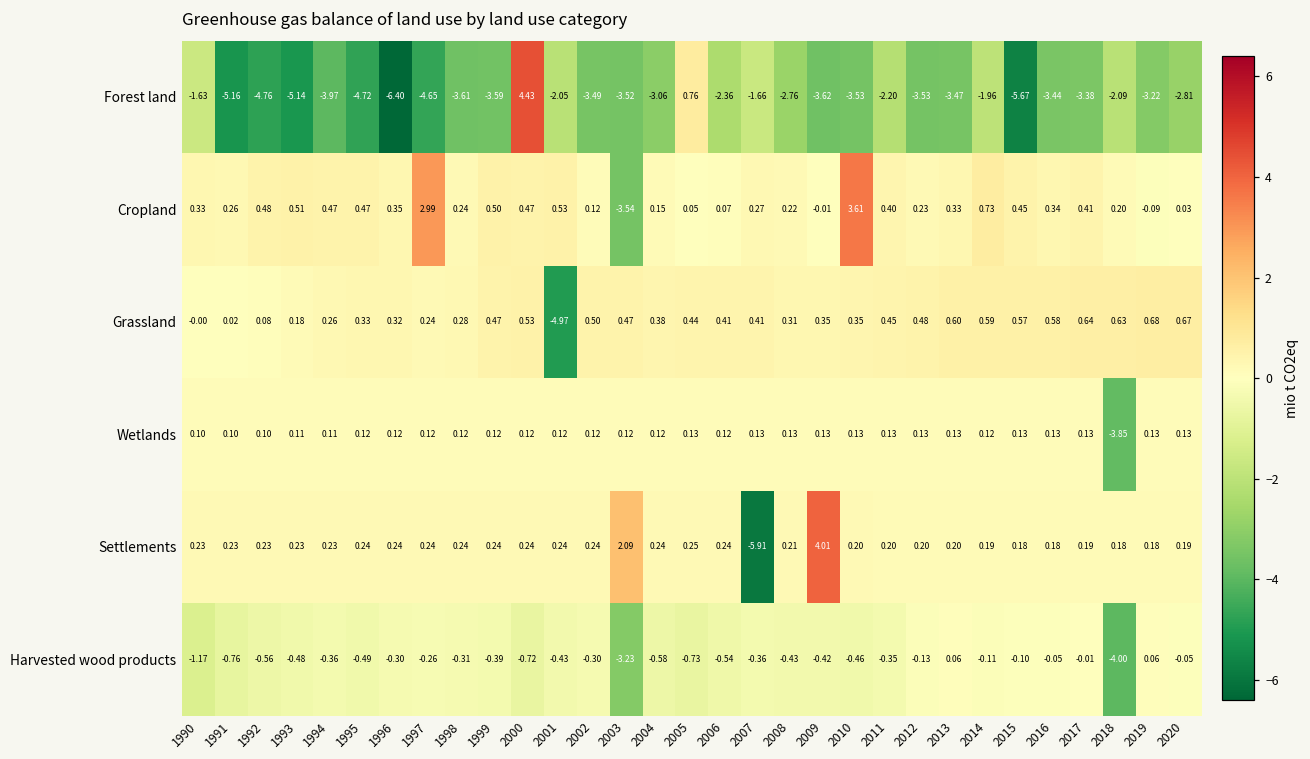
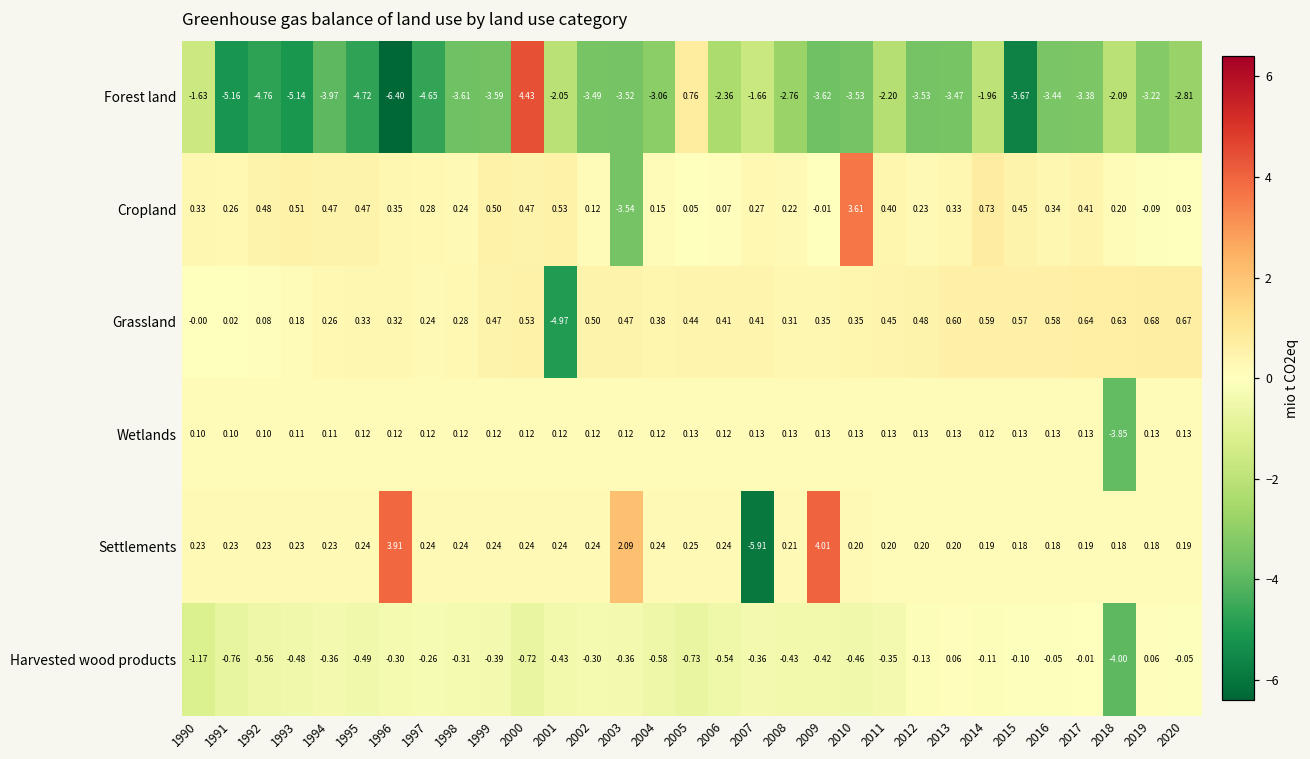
  {
    "Forest land": {
      "1990": -1.63,
      "1991": -5.16,
      "1992": -4.76,
      "1993": -5.14,
      "1994": -3.97,
      "1995": -4.72,
      "1996": -6.40,
      "1997": -4.65,
      "1998": -3.61,
      "1999": -3.59,
      "2000": 4.43,
      "2001": -2.05,
      "2002": -3.49,
      "2003": -3.52,
      "2004": -3.06,
      "2005": 0.76,
      "2006": -2.36,
      "2007": -1.66,
      "2008": -2.76,
      "2009": -3.62,
      "2010": -3.53,
      "2011": -2.20,
      "2012": -3.53,
      "2013": -3.47,
      "2014": -1.96,
      "2015": -5.67,
      "2016": -3.44,
      "2017": -3.38,
      "2018": -2.09,
      "2019": -3.22,
      "2020": -2.81
    },
    "Cropland": {
      "1990": 0.33,
      "1991": 0.26,
      "1992": 0.48,
      "1993": 0.51,
      "1994": 0.47,
      "1995": 0.47,
      "1996": 0.35,
-     "1997": 2.99,
+     "1997": 0.28,
      "1998": 0.24,
      "1999": 0.50,
      "2000": 0.47,
      "2001": 0.53,
      "2002": 0.12,
      "2003": -3.54,
      "2004": 0.15,
      "2005": 0.05,
      "2006": 0.07,
      "2007": 0.27,
      "2008": 0.22,
      "2009": -0.01,
      "2010": 3.61,
      "2011": 0.40,
      "2012": 0.23,
      "2013": 0.33,
      "2014": 0.73,
      "2015": 0.45,
      "2016": 0.34,
      "2017": 0.41,
      "2018": 0.20,
      "2019": -0.09,
      "2020": 0.03
    },
    "Grassland": {
      "1990": -0.00,
      "1991": 0.02,
      "1992": 0.08,
      "1993": 0.18,
      "1994": 0.26,
      "1995": 0.33,
      "1996": 0.32,
      "1997": 0.24,
      "1998": 0.28,
      "1999": 0.47,
      "2000": 0.53,
      "2001": -4.97,
      "2002": 0.50,
      "2003": 0.47,
      "2004": 0.38,
      "2005": 0.44,
      "2006": 0.41,
      "2007": 0.41,
      "2008": 0.31,
      "2009": 0.35,
      "2010": 0.35,
      "2011": 0.45,
      "2012": 0.48,
      "2013": 0.60,
      "2014": 0.59,
      "2015": 0.57,
      "2016": 0.58,
      "2017": 0.64,
      "2018": 0.63,
      "2019": 0.68,
      "2020": 0.67
    },
    "Wetlands": {
      "1990": 0.10,
      "1991": 0.10,
      "1992": 0.10,
      "1993": 0.11,
      "1994": 0.11,
      "1995": 0.12,
      "1996": 0.12,
      "1997": 0.12,
      "1998": 0.12,
      "1999": 0.12,
      "2000": 0.12,
      "2001": 0.12,
      "2002": 0.12,
      "2003": 0.12,
      "2004": 0.12,
      "2005": 0.13,
      "2006": 0.12,
      "2007": 0.13,
      "2008": 0.13,
      "2009": 0.13,
      "2010": 0.13,
      "2011": 0.13,
      "2012": 0.13,
      "2013": 0.13,
      "2014": 0.12,
      "2015": 0.13,
      "2016": 0.13,
      "2017": 0.13,
      "2018": -3.85,
      "2019": 0.13,
      "2020": 0.13
    },
    "Settlements": {
      "1990": 0.23,
      "1991": 0.23,
      "1992": 0.23,
      "1993": 0.23,
      "1994": 0.23,
      "1995": 0.24,
-     "1996": 0.24,
+     "1996": 3.91,
      "1997": 0.24,
      "1998": 0.24,
      "1999": 0.24,
      "2000": 0.24,
      "2001": 0.24,
      "2002": 0.24,
      "2003": 2.09,
      "2004": 0.24,
      "2005": 0.25,
      "2006": 0.24,
      "2007": -5.91,
      "2008": 0.21,
      "2009": 4.01,
      "2010": 0.20,
      "2011": 0.20,
      "2012": 0.20,
      "2013": 0.20,
      "2014": 0.19,
      "2015": 0.18,
      "2016": 0.18,
      "2017": 0.19,
      "2018": 0.18,
      "2019": 0.18,
      "2020": 0.19
    },
    "Harvested wood products": {
      "1990": -1.17,
      "1991": -0.76,
      "1992": -0.56,
      "1993": -0.48,
      "1994": -0.36,
      "1995": -0.49,
      "1996": -0.30,
      "1997": -0.26,
      "1998": -0.31,
      "1999": -0.39,
      "2000": -0.72,
      "2001": -0.43,
      "2002": -0.30,
-     "2003": -3.23,
+     "2003": -0.36,
      "2004": -0.58,
      "2005": -0.73,
      "2006": -0.54,
      "2007": -0.36,
      "2008": -0.43,
      "2009": -0.42,
      "2010": -0.46,
      "2011": -0.35,
      "2012": -0.13,
      "2013": 0.06,
      "2014": -0.11,
      "2015": -0.10,
      "2016": -0.05,
      "2017": -0.01,
      "2018": -4.00,
      "2019": 0.06,
      "2020": -0.05
    }
  }
